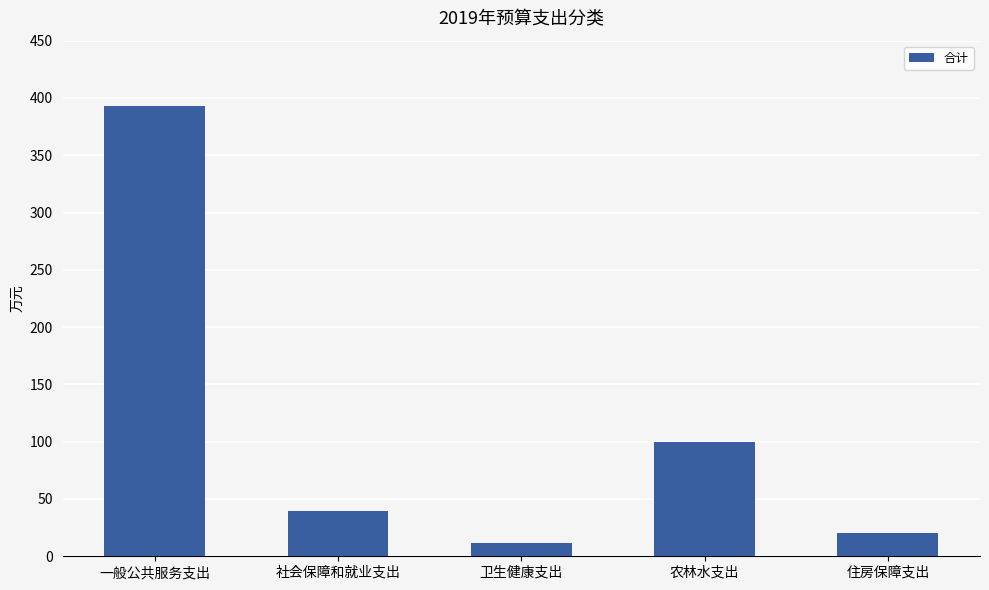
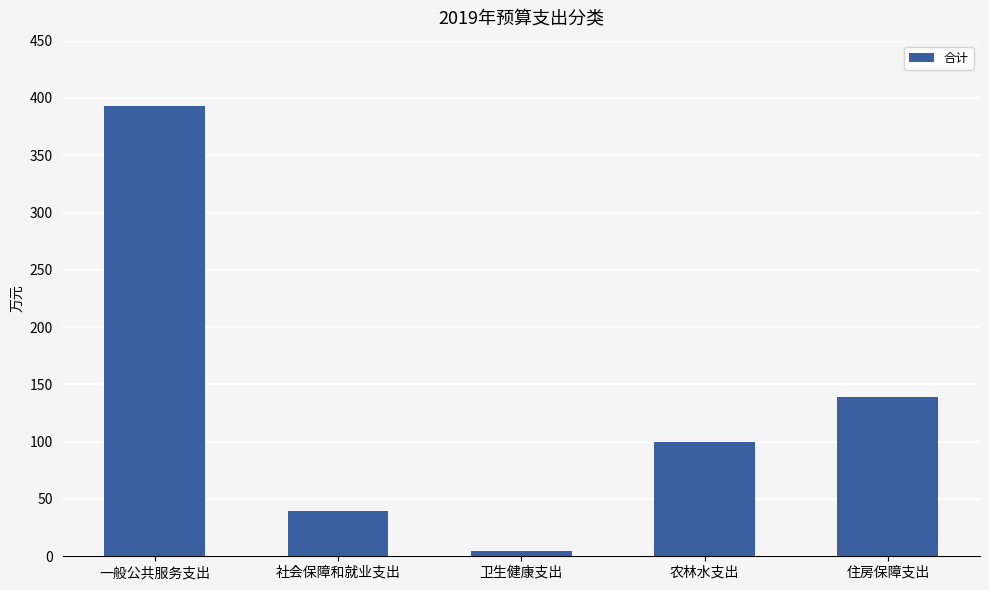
  {
    "一般公共服务支出": 393,
    "社会保障和就业支出": 40,
-   "卫生健康支出": 12,
+   "卫生健康支出": 5,
    "农林水支出": 100,
-   "住房保障支出": 20
+   "住房保障支出": 139
  }
